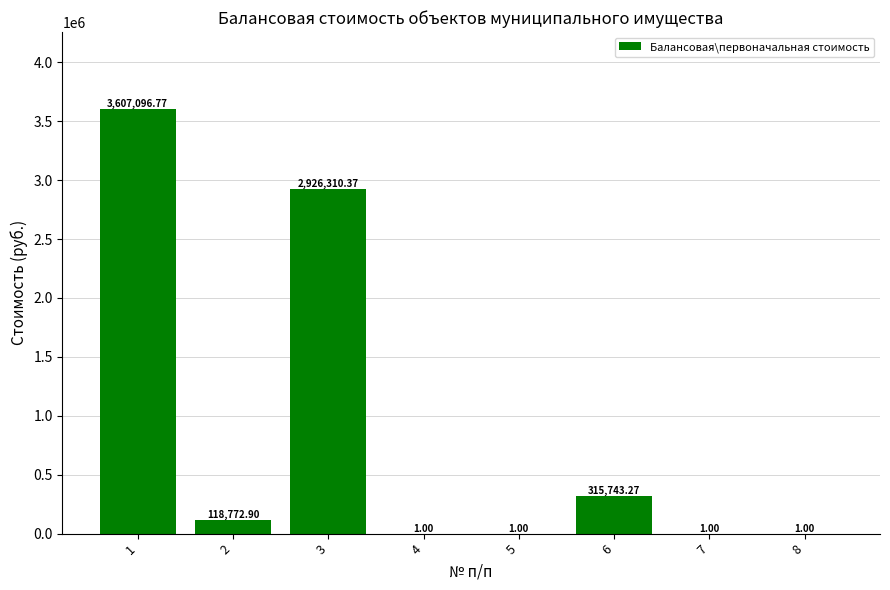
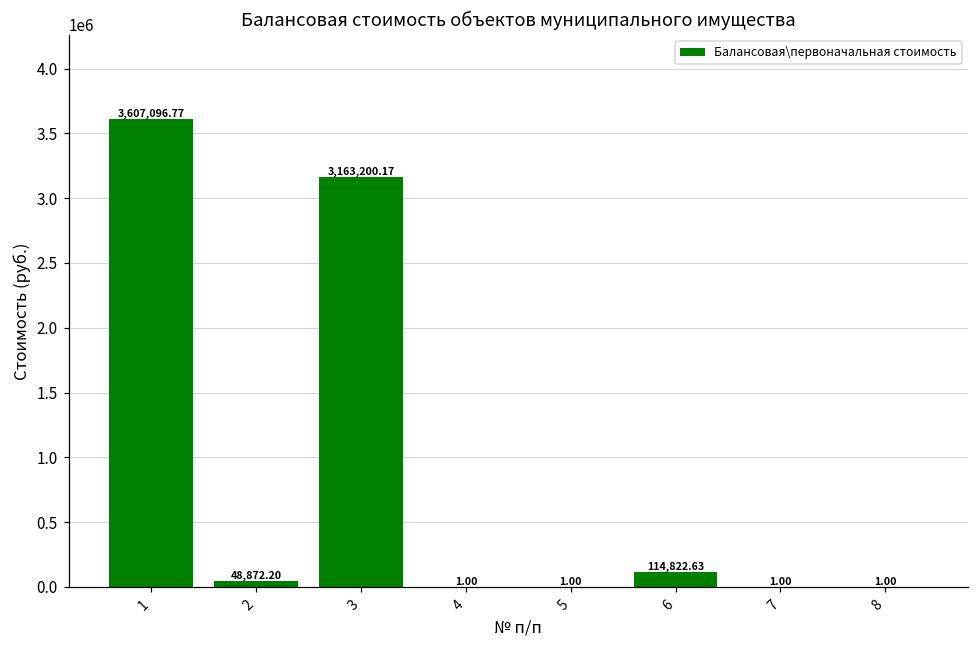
  {
    "1": "3,607,096.77",
-   "2": "118,772.90",
-   "3": "2,926,310.37",
+   "2": "48,872.20",
+   "3": "3,163,200.17",
    "4": "1.00",
    "5": "1.00",
-   "6": "315,743.27",
+   "6": "114,822.63",
    "7": "1.00",
    "8": "1.00"
  }
